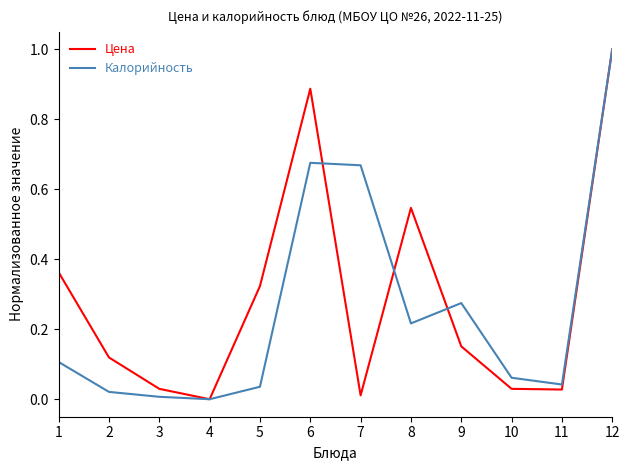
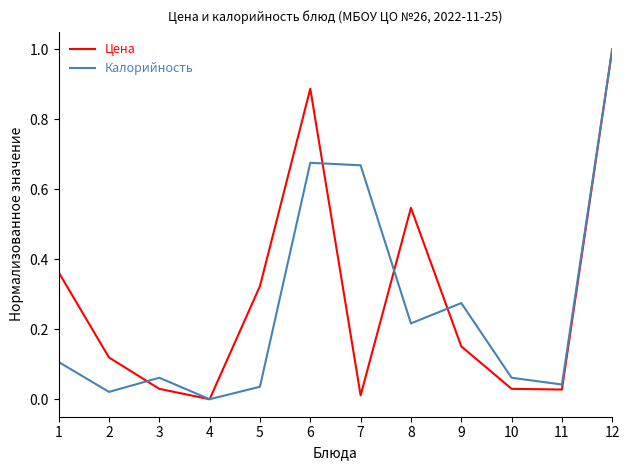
  {
    "Цена": {
      "1": 0.36,
      "2": 0.12,
      "3": 0.03,
      "5": 0.32,
      "6": 0.89,
      "7": 0.01,
      "8": 0.55,
      "9": 0.15,
      "10": 0.03,
      "11": 0.03
    },
    "Калорийность": {
      "1": 0.11,
      "2": 0.02,
-     "3": 0.01,
+     "3": 0.06,
      "5": 0.04,
      "6": 0.68,
      "7": 0.67,
      "8": 0.22,
      "9": 0.27,
      "10": 0.06,
      "11": 0.04
    }
  }
